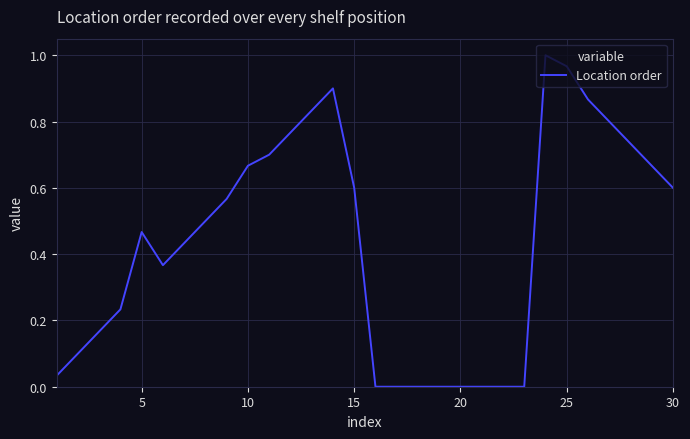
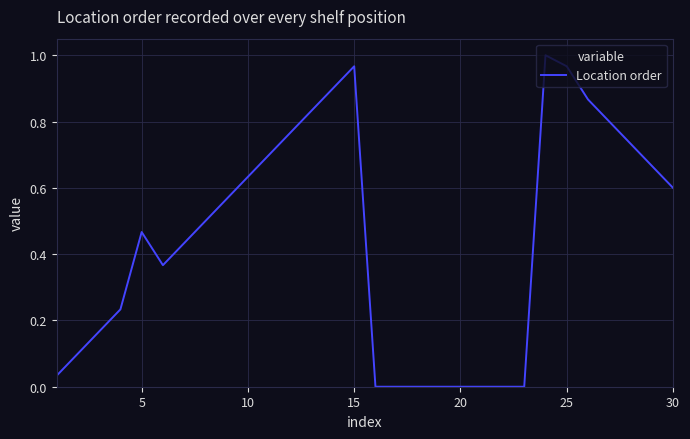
  {
    "5": 0.47,
-   "10": 0.67,
-   "15": 0.60,
+   "10": 0.63,
+   "15": 0.97,
    "20": 0.00,
    "30": 0.60
  }
